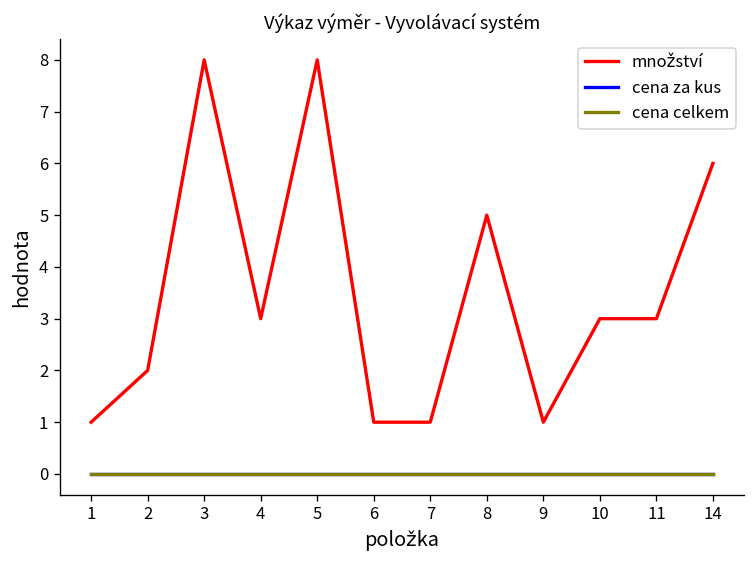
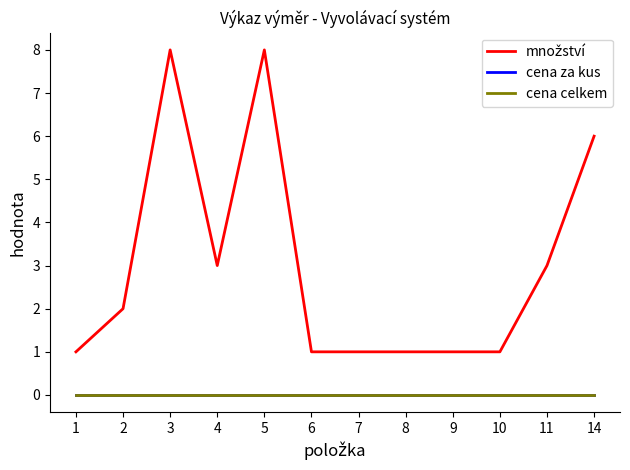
  {
    "množství": {
      "1": 1,
      "2": 2,
      "3": 8,
      "4": 3,
      "5": 8,
      "6": 1,
      "7": 1,
-     "8": 5,
+     "8": 1,
      "9": 1,
-     "10": 3,
+     "10": 1,
      "11": 3,
      "14": 6
    },
    "cena celkem": {
      "1": 0,
      "2": 0,
      "3": 0,
      "4": 0,
      "5": 0,
      "6": 0,
      "7": 0,
      "8": 0,
      "9": 0,
      "10": 0,
      "11": 0,
      "14": 0
    }
  }
